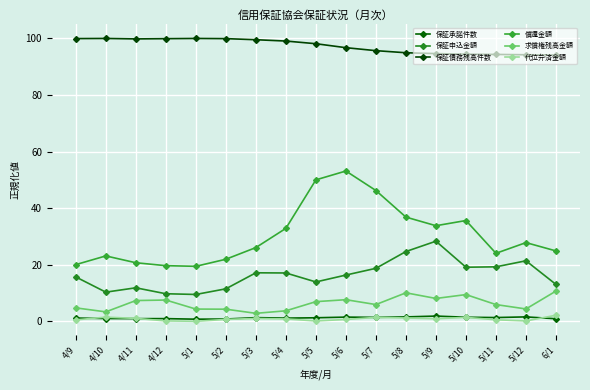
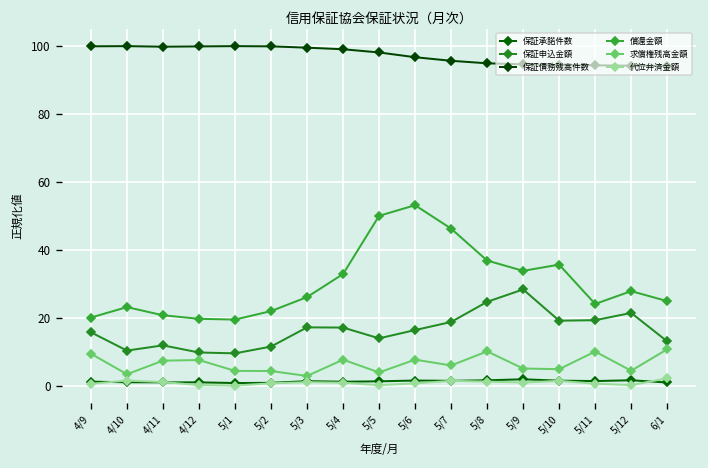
  {
    "求償権残高金額": {
-     "4/9": 5,
+     "4/9": 9,
      "4/10": 3,
      "4/11": 7,
      "4/12": 8,
      "5/1": 4,
      "5/2": 4,
      "5/3": 3,
-     "5/4": 4,
-     "5/5": 7,
+     "5/4": 8,
+     "5/5": 4,
      "5/6": 8,
      "5/7": 6,
      "5/8": 10,
-     "5/9": 8,
-     "5/10": 9,
-     "5/11": 6,
+     "5/9": 5,
+     "5/10": 5,
+     "5/11": 10,
      "5/12": 4,
      "6/1": 11
    },
    "代位弁済金額": {
      "5/5": 0,
      "5/9": 1,
      "5/12": 0,
      "6/1": 2
    }
  }
